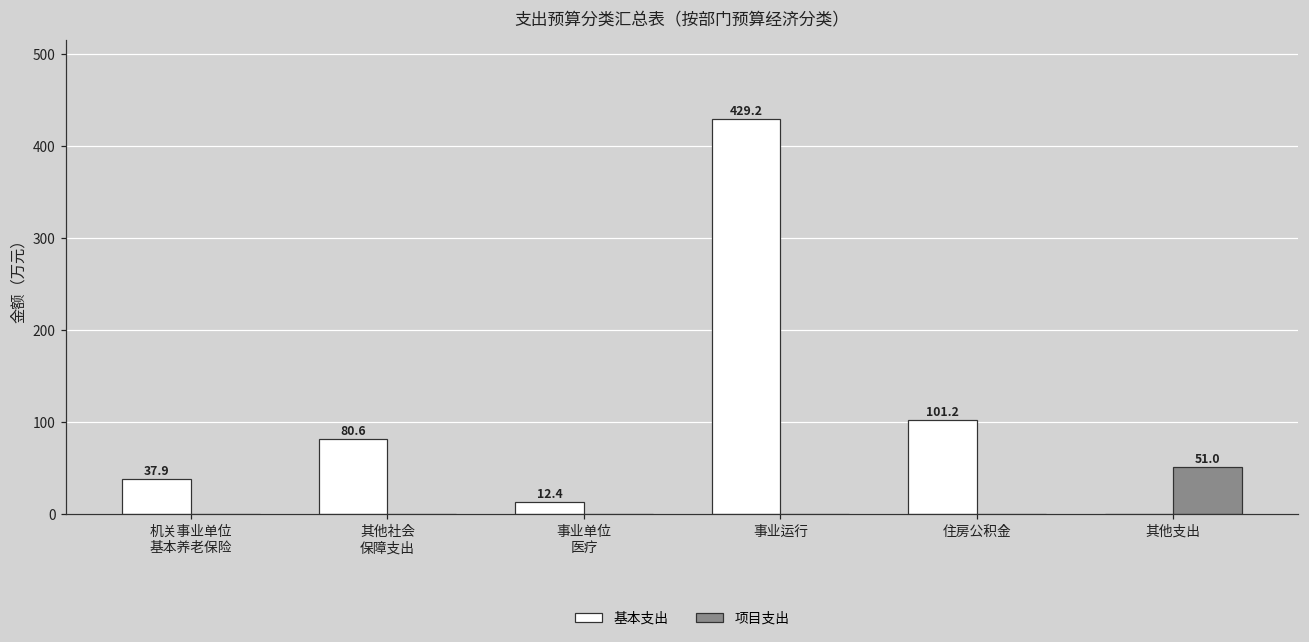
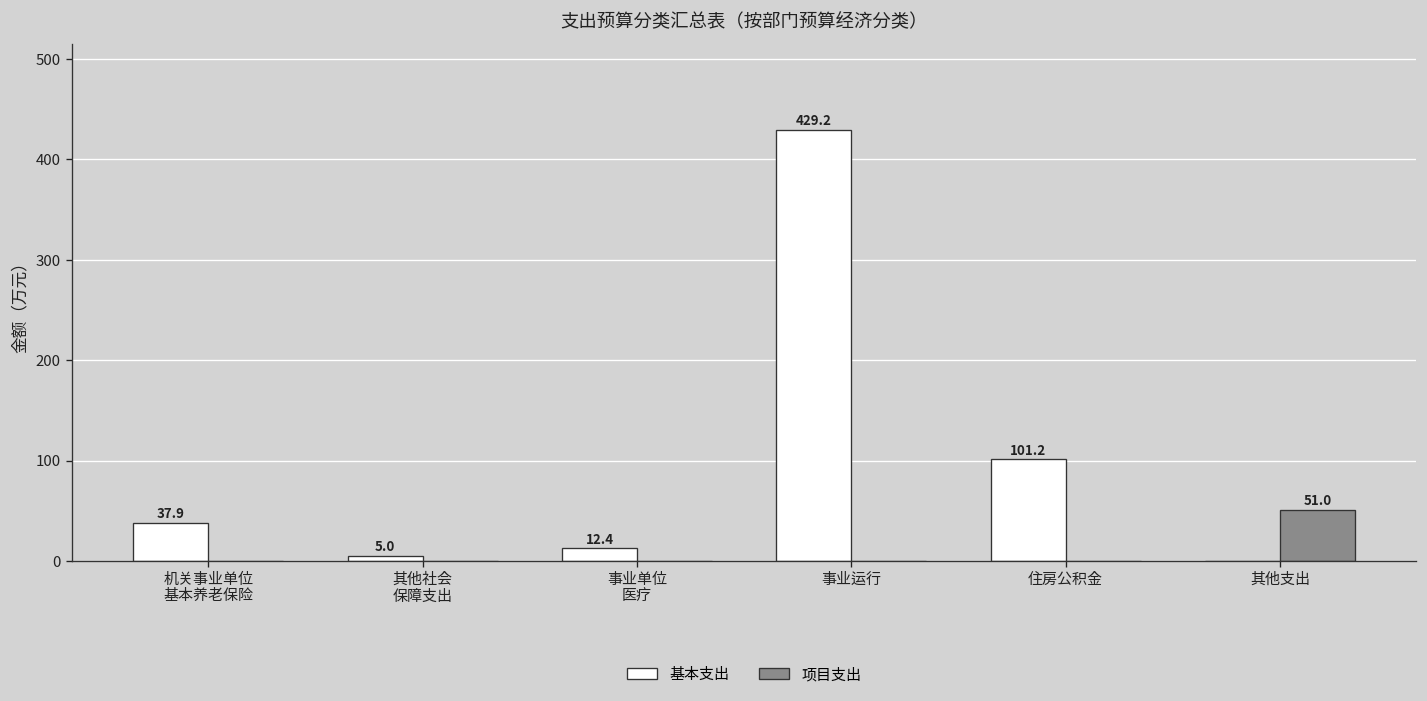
  {
    "基本支出": {
      "机关事业单位 基本养老保险": 37.9,
-     "其他社会 保障支出": 80.6,
+     "其他社会 保障支出": 5.0,
      "事业单位 医疗": 12.4,
      "事业运行": 429.2,
      "住房公积金": 101.2
    },
    "项目支出": {
      "其他支出": 51.0
    }
  }
